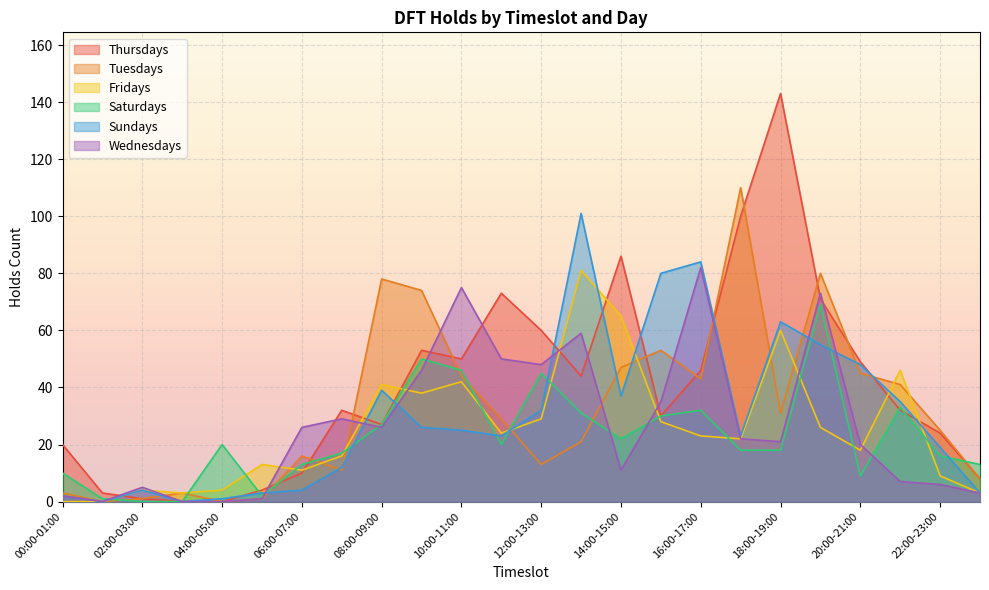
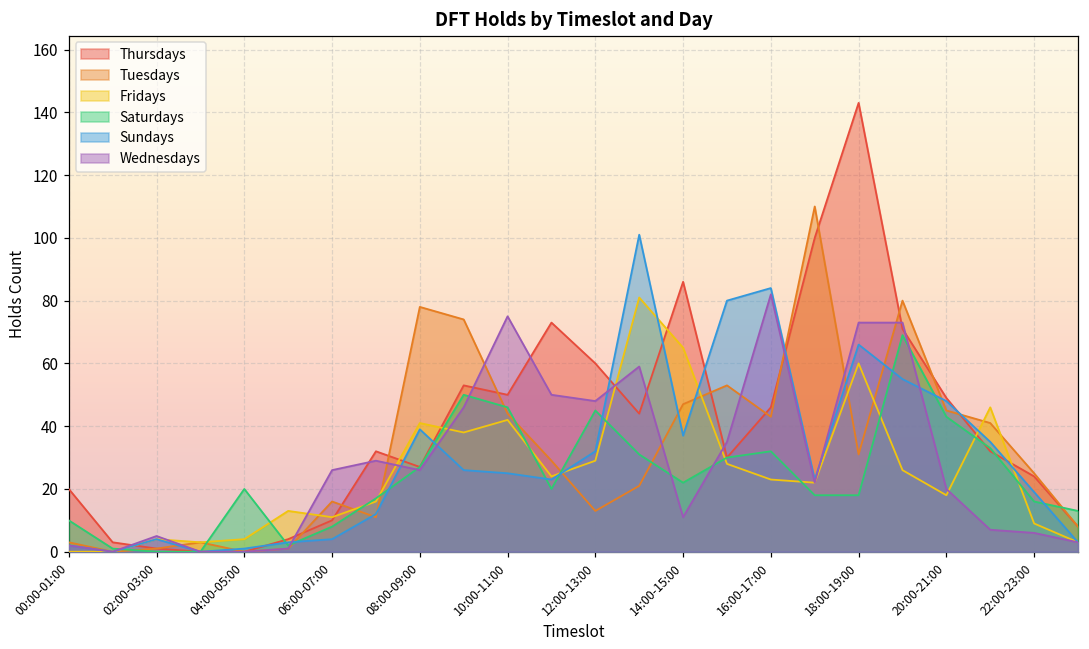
  {
    "Saturdays": {
      "00:00-01:00": 10,
      "02:00-03:00": 0,
      "04:00-05:00": 20,
-     "06:00-07:00": 13,
+     "06:00-07:00": 8,
      "10:00-11:00": 46,
      "12:00-13:00": 45,
      "14:00-15:00": 22,
      "16:00-17:00": 32,
      "18:00-19:00": 18,
-     "20:00-21:00": 9,
+     "20:00-21:00": 43,
      "22:00-23:00": 16
    },
    "Sundays": {
      "04:00-05:00": 1,
      "06:00-07:00": 4,
      "08:00-09:00": 39,
      "10:00-11:00": 25,
      "12:00-13:00": 32,
      "14:00-15:00": 37,
      "16:00-17:00": 84,
-     "18:00-19:00": 63,
+     "18:00-19:00": 66,
      "20:00-21:00": 48,
      "22:00-23:00": 19
    },
    "Wednesdays": {
      "02:00-03:00": 5,
      "06:00-07:00": 26,
      "08:00-09:00": 26,
      "10:00-11:00": 75,
      "12:00-13:00": 48,
      "14:00-15:00": 11,
      "16:00-17:00": 82,
-     "18:00-19:00": 21,
+     "18:00-19:00": 73,
      "20:00-21:00": 20,
      "22:00-23:00": 6
    }
  }
